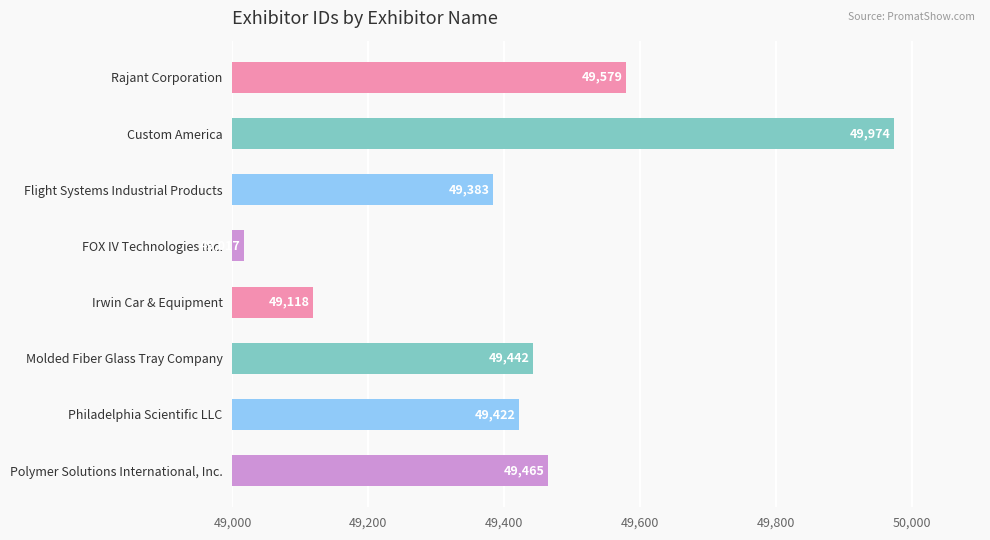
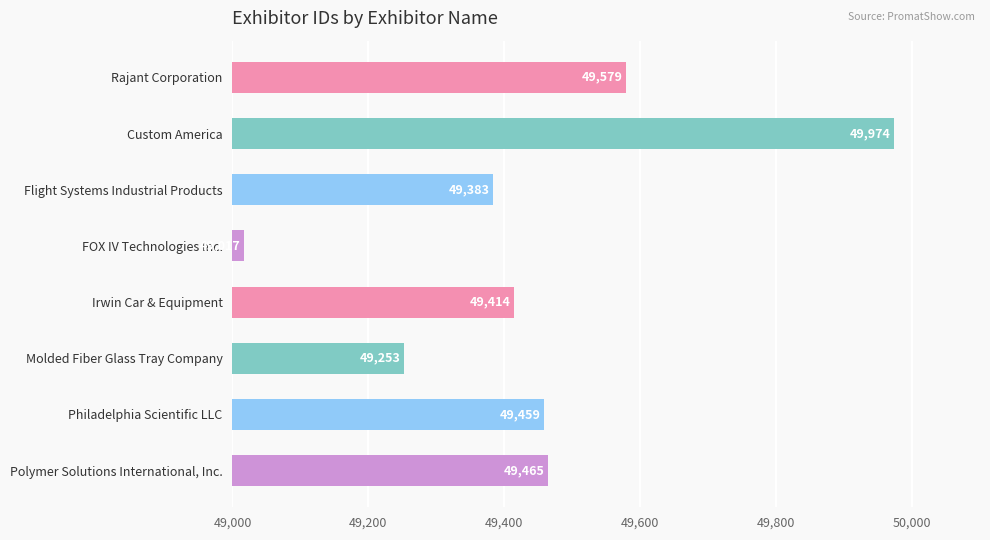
  {
    "Rajant Corporation": "49,579",
    "Custom America": "49,974",
    "Flight Systems Industrial Products": "49,383",
-   "Irwin Car & Equipment": "49,118",
-   "Molded Fiber Glass Tray Company": "49,442",
-   "Philadelphia Scientific LLC": "49,422",
+   "Irwin Car & Equipment": "49,414",
+   "Molded Fiber Glass Tray Company": "49,253",
+   "Philadelphia Scientific LLC": "49,459",
    "Polymer Solutions International, Inc.": "49,465"
  }
